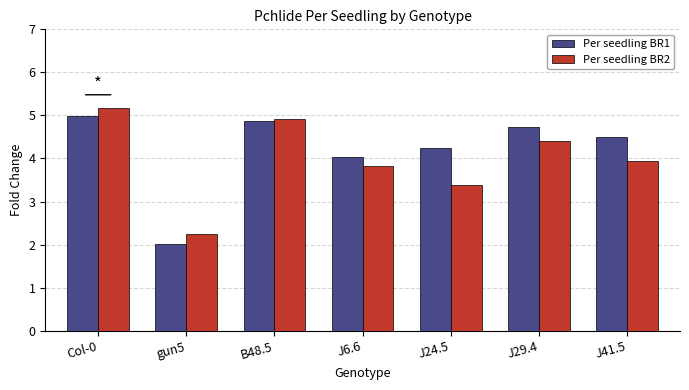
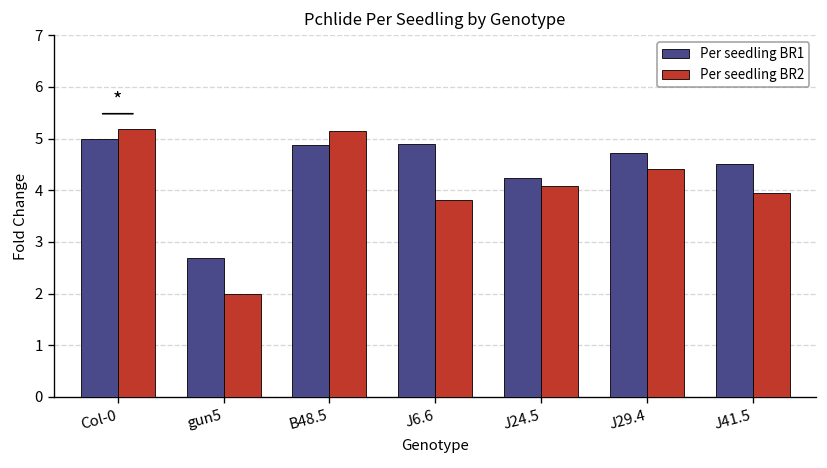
  {
    "Per seedling BR1": {
      "Col-0": 5.0,
-     "gun5": 2.0,
+     "gun5": 2.7,
      "B48.5": 4.9,
-     "J6.6": 4.0,
+     "J6.6": 4.9,
      "J24.5": 4.2,
      "J29.4": 4.7,
      "J41.5": 4.5
    },
    "Per seedling BR2": {
      "Col-0": 5.2,
-     "gun5": 2.3,
-     "B48.5": 4.9,
+     "gun5": 2.0,
+     "B48.5": 5.1,
      "J6.6": 3.8,
-     "J24.5": 3.4,
+     "J24.5": 4.1,
      "J29.4": 4.4,
      "J41.5": 3.9
    }
  }
